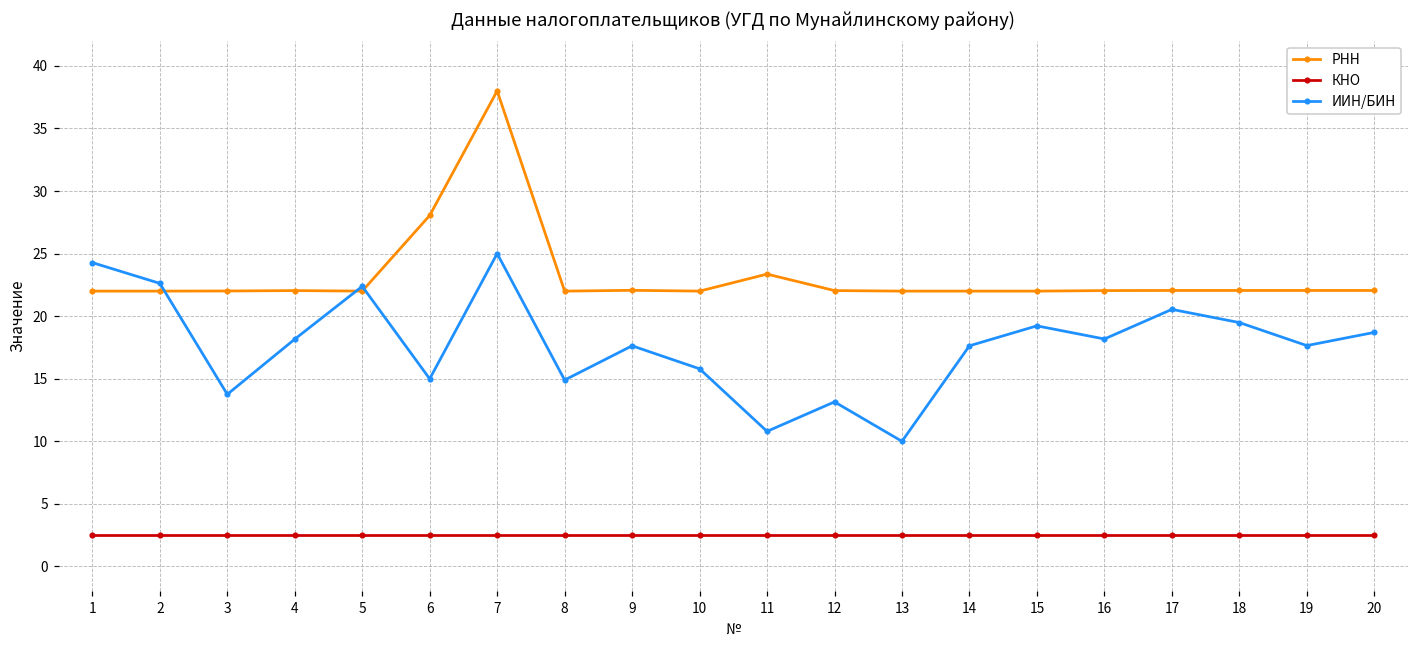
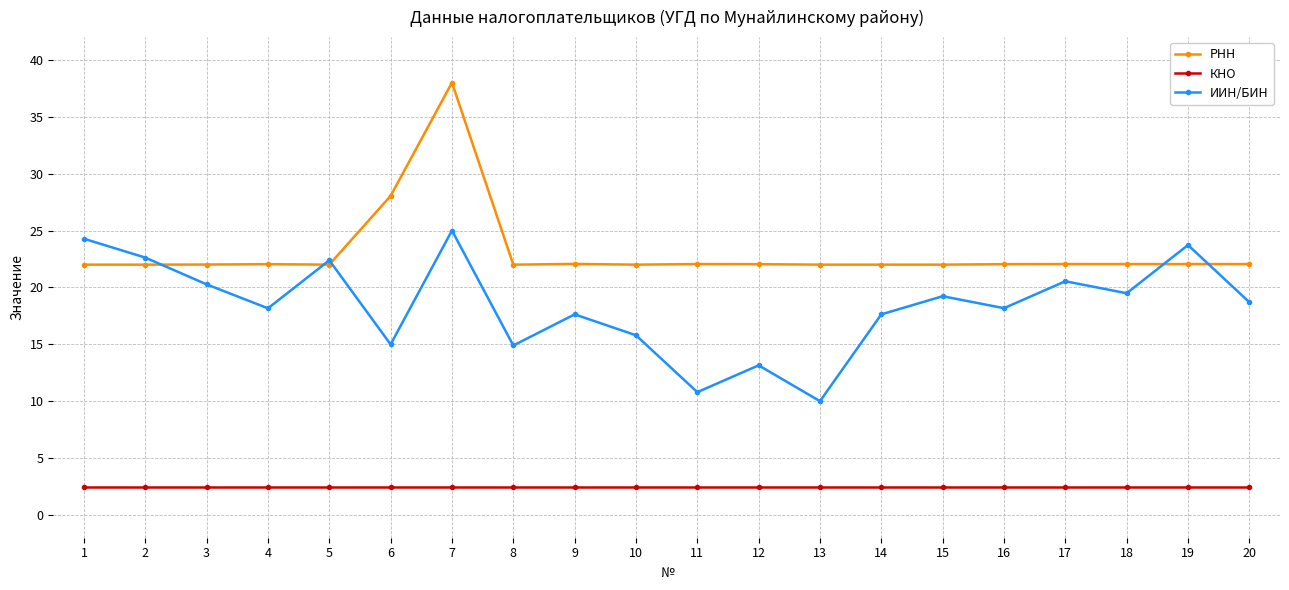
  {
    "РНН": {
      "1": 22.0,
      "2": 22.0,
      "3": 22.0,
      "4": 22.0,
      "5": 22.0,
      "6": 28.0,
      "7": 38.0,
      "8": 22.0,
      "9": 22.1,
      "10": 22.0,
-     "11": 23.4,
+     "11": 22.1,
      "12": 22.0,
      "13": 22.0,
      "14": 22.0,
      "15": 22.0,
      "16": 22.0,
      "17": 22.1,
      "18": 22.1,
      "19": 22.1,
      "20": 22.1
    },
    "КНО": {
      "1": 2.5,
      "2": 2.5,
      "3": 2.5,
      "4": 2.5,
      "5": 2.5,
      "6": 2.5,
      "7": 2.5,
      "8": 2.5,
      "9": 2.5,
      "10": 2.5,
      "11": 2.5,
      "12": 2.5,
      "13": 2.5,
      "14": 2.5,
      "15": 2.5,
      "16": 2.5,
      "17": 2.5,
      "18": 2.5,
      "19": 2.5,
      "20": 2.5
    },
    "ИИН/БИН": {
      "1": 24.3,
      "2": 22.6,
-     "3": 13.8,
+     "3": 20.3,
      "4": 18.2,
      "5": 22.4,
      "6": 15.0,
      "7": 25.0,
      "8": 14.9,
      "9": 17.6,
      "10": 15.8,
      "11": 10.8,
      "12": 13.2,
      "13": 10.0,
      "14": 17.6,
      "15": 19.2,
      "16": 18.2,
      "17": 20.5,
      "18": 19.5,
-     "19": 17.6,
+     "19": 23.7,
      "20": 18.7
    }
  }
